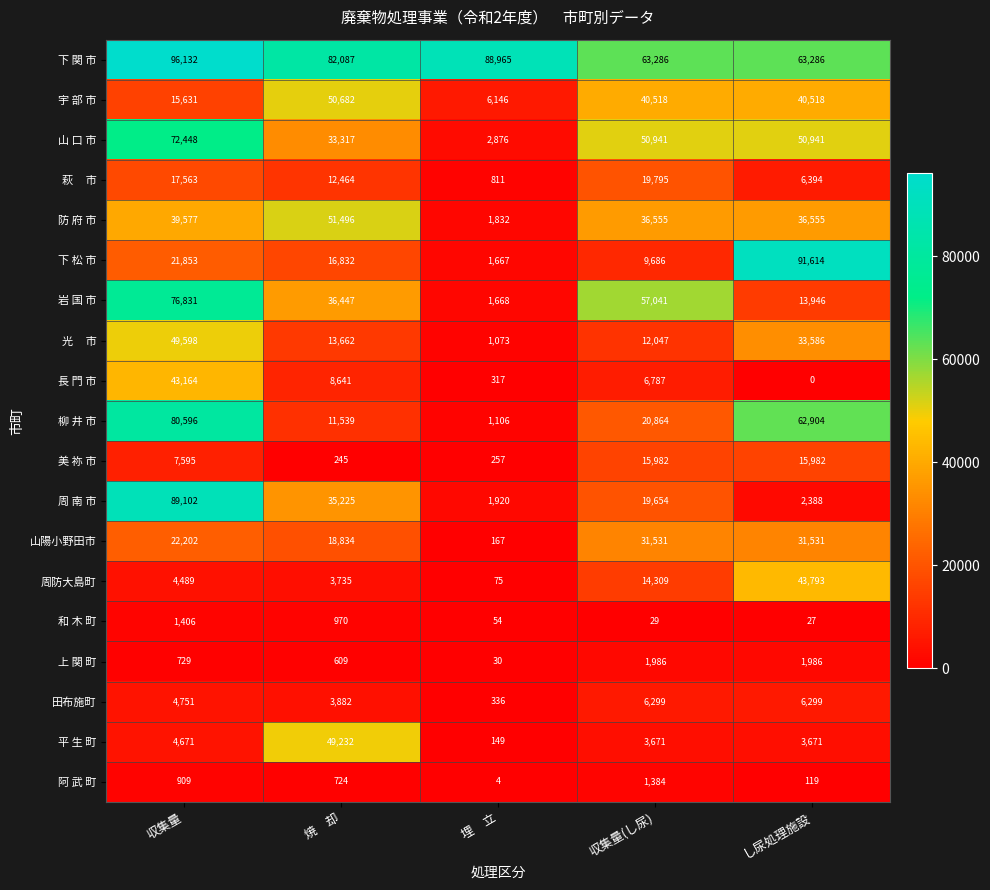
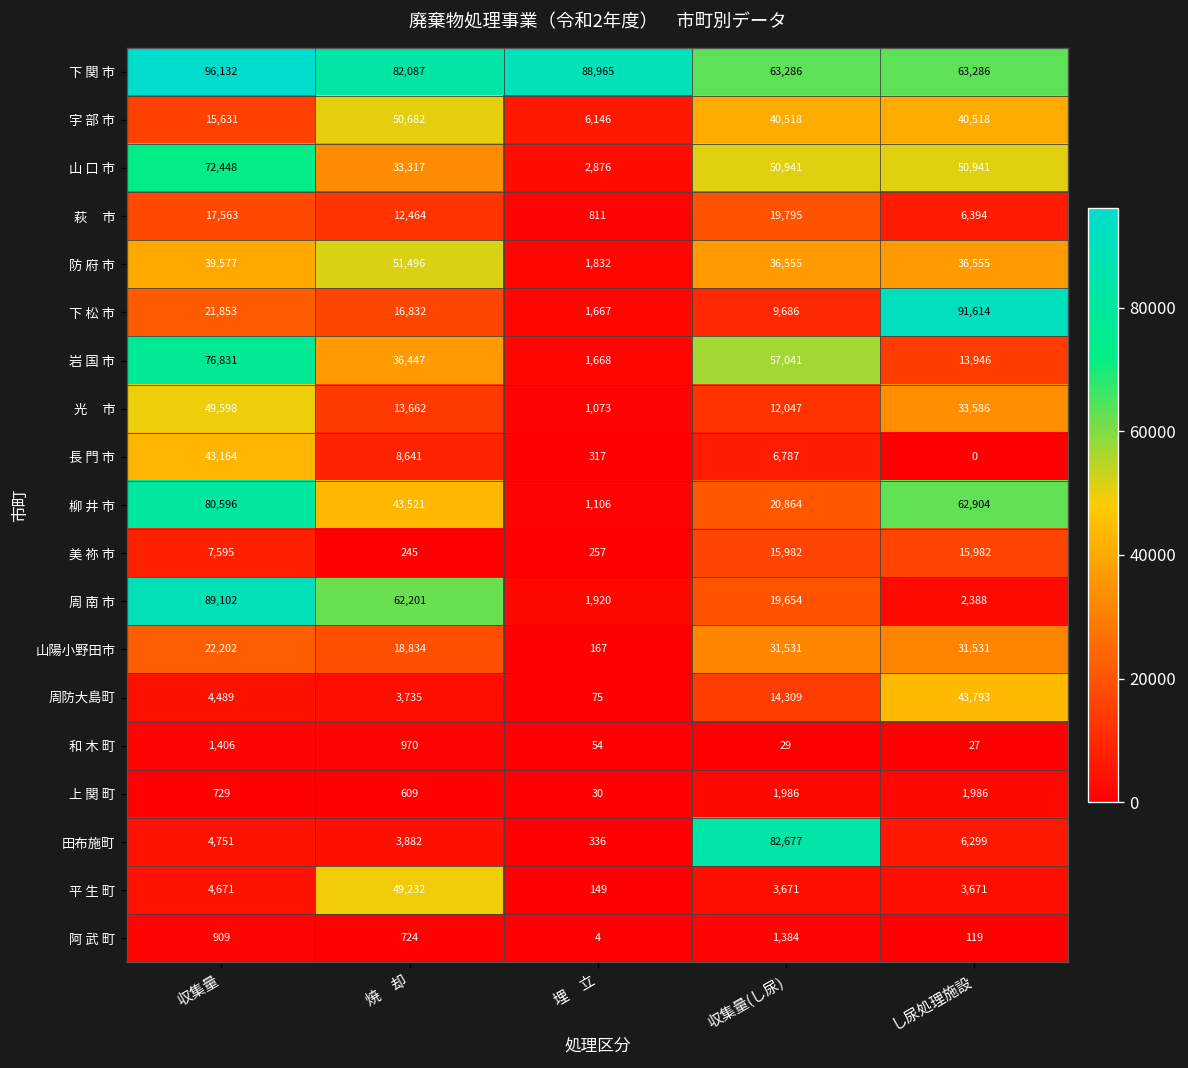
  {
    "下 関 市": {
      "収集量": "96,132",
      "焼 却": "82,087",
      "埋 立": "88,965",
      "収集量(し尿)": "63,286",
      "し尿処理施設": "63,286"
    },
    "宇 部 市": {
      "収集量": "15,631",
      "焼 却": "50,682",
      "埋 立": "6,146",
      "収集量(し尿)": "40,518",
      "し尿処理施設": "40,518"
    },
    "山 口 市": {
      "収集量": "72,448",
      "焼 却": "33,317",
      "埋 立": "2,876",
      "収集量(し尿)": "50,941",
      "し尿処理施設": "50,941"
    },
    "萩 市": {
      "収集量": "17,563",
      "焼 却": "12,464",
      "埋 立": "811",
      "収集量(し尿)": "19,795",
      "し尿処理施設": "6,394"
    },
    "防 府 市": {
      "収集量": "39,577",
      "焼 却": "51,496",
      "埋 立": "1,832",
      "収集量(し尿)": "36,555",
      "し尿処理施設": "36,555"
    },
    "下 松 市": {
      "収集量": "21,853",
      "焼 却": "16,832",
      "埋 立": "1,667",
      "収集量(し尿)": "9,686",
      "し尿処理施設": "91,614"
    },
    "岩 国 市": {
      "収集量": "76,831",
      "焼 却": "36,447",
      "埋 立": "1,668",
      "収集量(し尿)": "57,041",
      "し尿処理施設": "13,946"
    },
    "光 市": {
      "収集量": "49,598",
      "焼 却": "13,662",
      "埋 立": "1,073",
      "収集量(し尿)": "12,047",
      "し尿処理施設": "33,586"
    },
    "長 門 市": {
      "収集量": "43,164",
      "焼 却": "8,641",
      "埋 立": "317",
      "収集量(し尿)": "6,787",
      "し尿処理施設": "0"
    },
    "柳 井 市": {
      "収集量": "80,596",
-     "焼 却": "11,539",
+     "焼 却": "43,521",
      "埋 立": "1,106",
      "収集量(し尿)": "20,864",
      "し尿処理施設": "62,904"
    },
    "美 祢 市": {
      "収集量": "7,595",
      "焼 却": "245",
      "埋 立": "257",
      "収集量(し尿)": "15,982",
      "し尿処理施設": "15,982"
    },
    "周 南 市": {
      "収集量": "89,102",
-     "焼 却": "35,225",
+     "焼 却": "62,201",
      "埋 立": "1,920",
      "収集量(し尿)": "19,654",
      "し尿処理施設": "2,388"
    },
    "山陽小野田市": {
      "収集量": "22,202",
      "焼 却": "18,834",
      "埋 立": "167",
      "収集量(し尿)": "31,531",
      "し尿処理施設": "31,531"
    },
    "周防大島町": {
      "収集量": "4,489",
      "焼 却": "3,735",
      "埋 立": "75",
      "収集量(し尿)": "14,309",
      "し尿処理施設": "43,793"
    },
    "和 木 町": {
      "収集量": "1,406",
      "焼 却": "970",
      "埋 立": "54",
      "収集量(し尿)": "29",
      "し尿処理施設": "27"
    },
    "上 関 町": {
      "収集量": "729",
      "焼 却": "609",
      "埋 立": "30",
      "収集量(し尿)": "1,986",
      "し尿処理施設": "1,986"
    },
    "田布施町": {
      "収集量": "4,751",
      "焼 却": "3,882",
      "埋 立": "336",
-     "収集量(し尿)": "6,299",
+     "収集量(し尿)": "82,677",
      "し尿処理施設": "6,299"
    },
    "平 生 町": {
      "収集量": "4,671",
      "焼 却": "49,232",
      "埋 立": "149",
      "収集量(し尿)": "3,671",
      "し尿処理施設": "3,671"
    },
    "阿 武 町": {
      "収集量": "909",
      "焼 却": "724",
      "埋 立": "4",
      "収集量(し尿)": "1,384",
      "し尿処理施設": "119"
    }
  }
